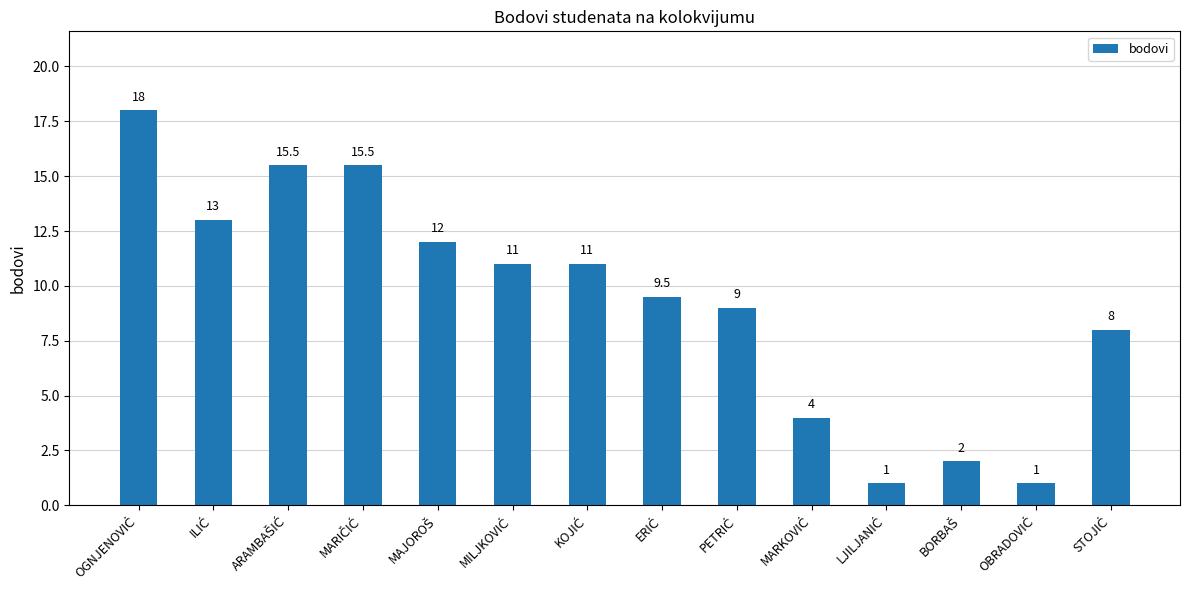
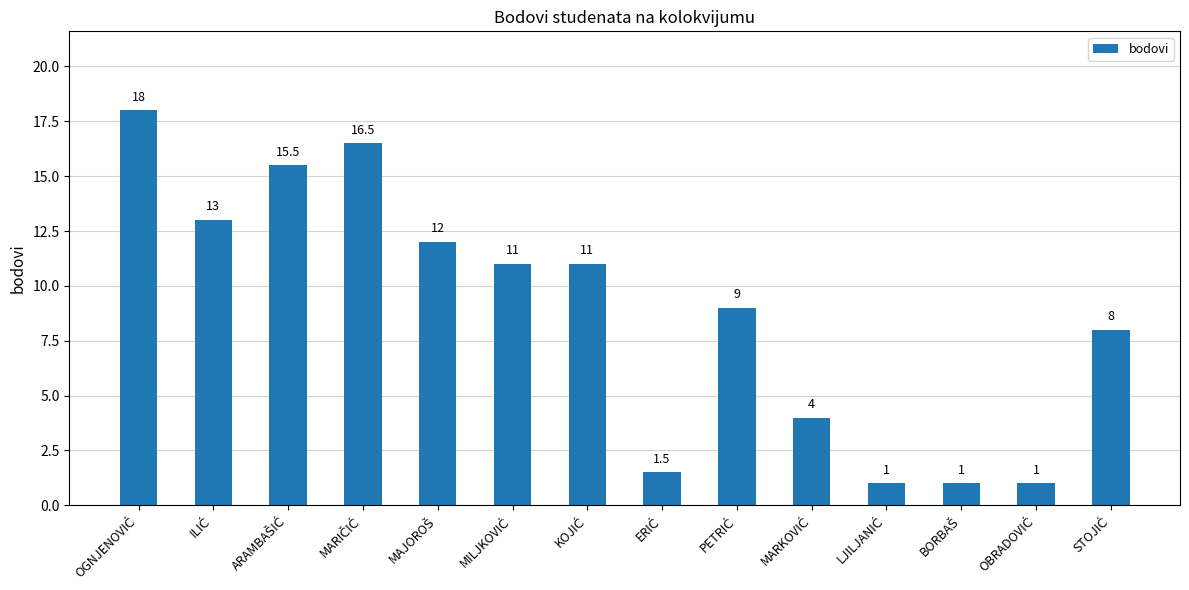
  {
    "OGNJENOVIĆ": 18,
    "ILIĆ": 13,
    "ARAMBAŠIĆ": 15.5,
-   "MARIČIĆ": 15.5,
+   "MARIČIĆ": 16.5,
    "MAJOROŠ": 12,
    "MILJKOVIĆ": 11,
    "KOJIĆ": 11,
-   "ERIĆ": 9.5,
+   "ERIĆ": 1.5,
    "PETRIĆ": 9,
    "MARKOVIĆ": 4,
    "LJILJANIĆ": 1,
-   "BORBAŠ": 2,
+   "BORBAŠ": 1,
    "OBRADOVIĆ": 1,
    "STOJIĆ": 8
  }
